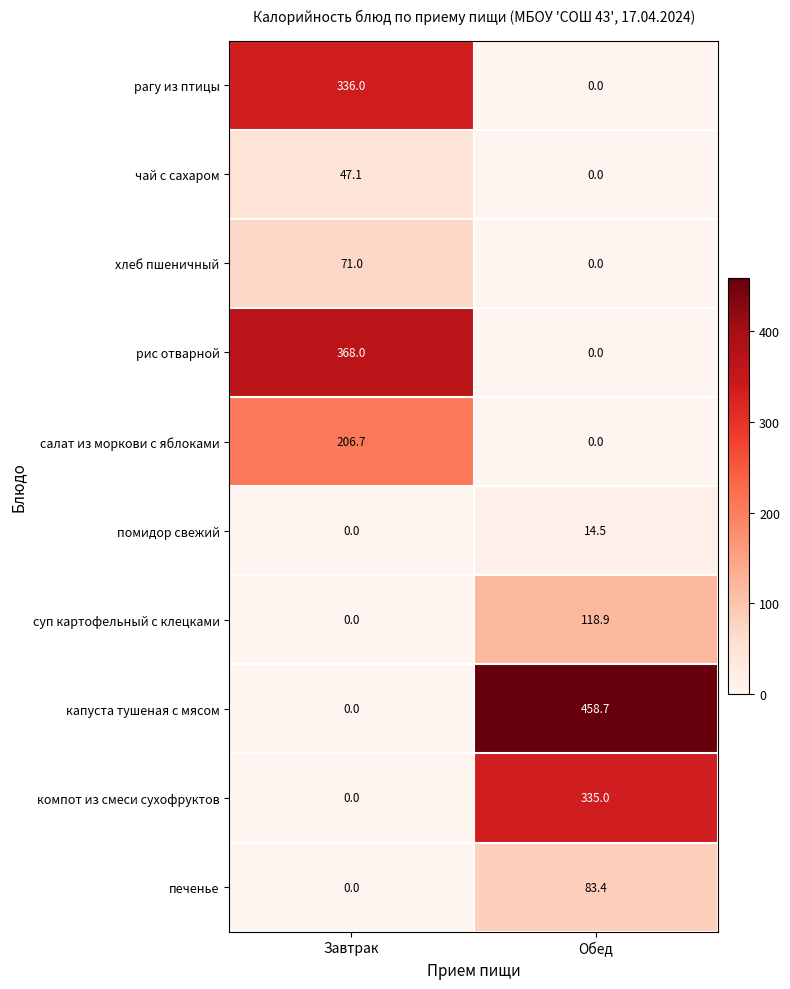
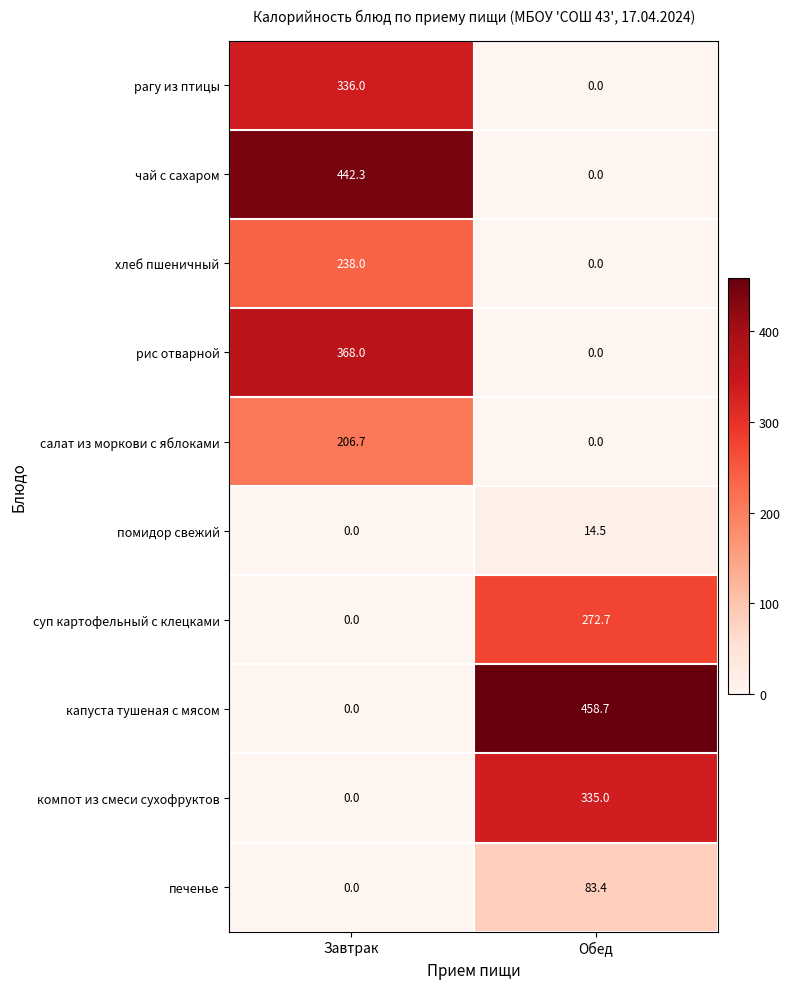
  {
    "рагу из птицы": {
      "Завтрак": 336.0,
      "Обед": 0.0
    },
    "чай с сахаром": {
-     "Завтрак": 47.1,
+     "Завтрак": 442.3,
      "Обед": 0.0
    },
    "хлеб пшеничный": {
-     "Завтрак": 71.0,
+     "Завтрак": 238.0,
      "Обед": 0.0
    },
    "рис отварной": {
      "Завтрак": 368.0,
      "Обед": 0.0
    },
    "салат из моркови с яблоками": {
      "Завтрак": 206.7,
      "Обед": 0.0
    },
    "помидор свежий": {
      "Завтрак": 0.0,
      "Обед": 14.5
    },
    "суп картофельный с клецками": {
      "Завтрак": 0.0,
-     "Обед": 118.9
+     "Обед": 272.7
    },
    "капуста тушеная с мясом": {
      "Завтрак": 0.0,
      "Обед": 458.7
    },
    "компот из смеси сухофруктов": {
      "Завтрак": 0.0,
      "Обед": 335.0
    },
    "печенье": {
      "Завтрак": 0.0,
      "Обед": 83.4
    }
  }
